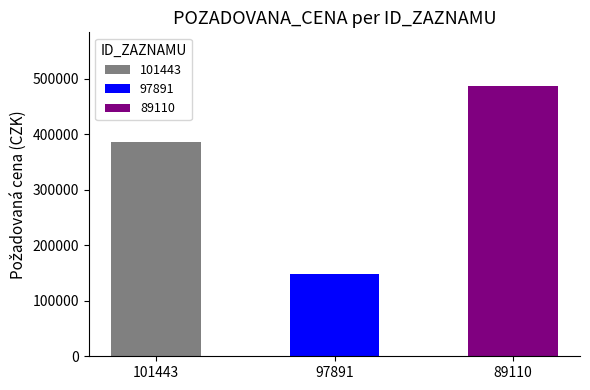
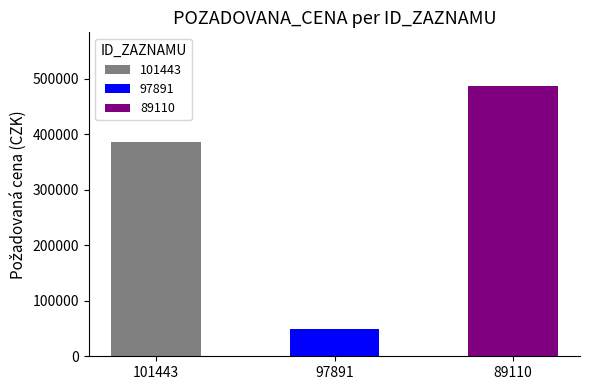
  {
    "101443": 390000,
-   "97891": 150000,
+   "97891": 50000,
    "89110": 490000
  }
